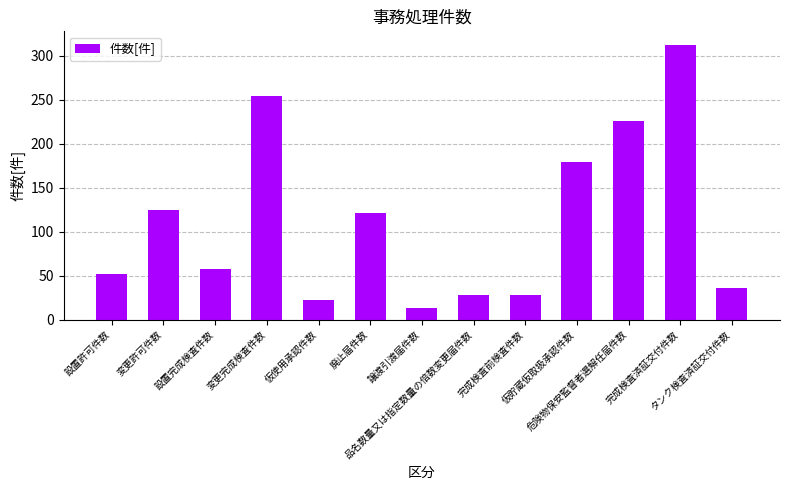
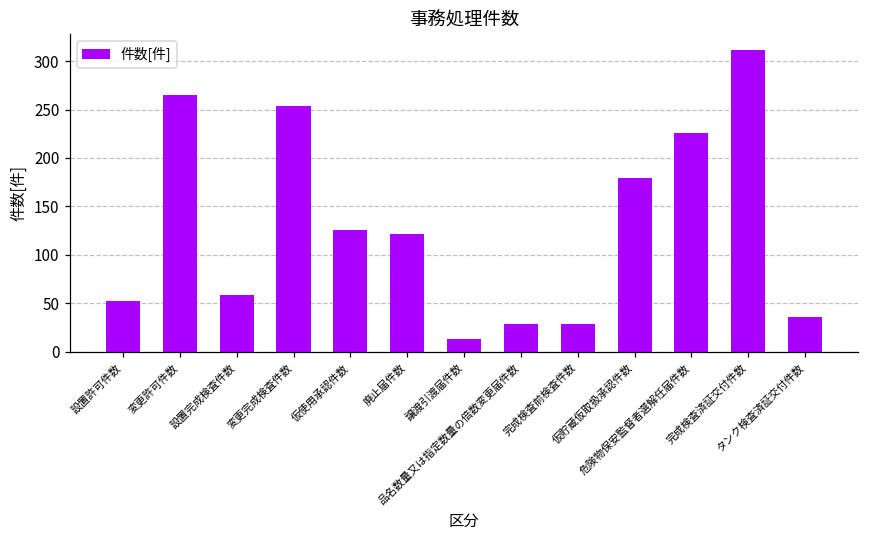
  {
    "設置許可件数": 50,
-   "変更許可件数": 130,
+   "変更許可件数": 270,
    "設置完成検査件数": 60,
    "変更完成検査件数": 250,
-   "仮使用承認件数": 20,
+   "仮使用承認件数": 130,
    "廃止届件数": 120,
    "譲渡引渡届件数": 10,
    "品名数量又は指定数量の倍数変更届件数": 30,
    "完成検査前検査件数": 30,
    "仮貯蔵仮取扱承認件数": 180,
    "危険物保安監督者選解任届件数": 230,
    "完成検査済証交付件数": 310,
    "タンク検査済証交付件数": 40
  }
